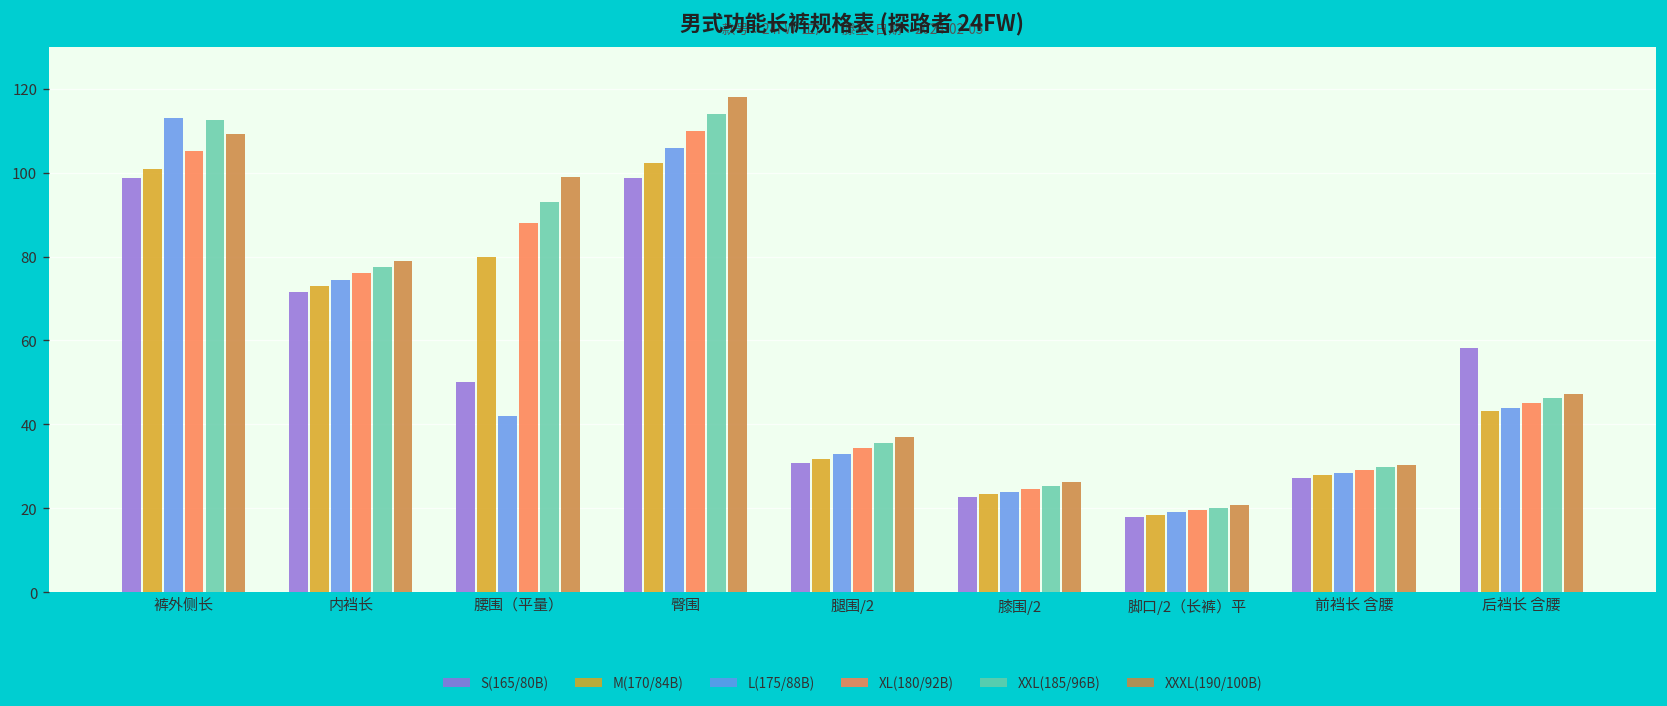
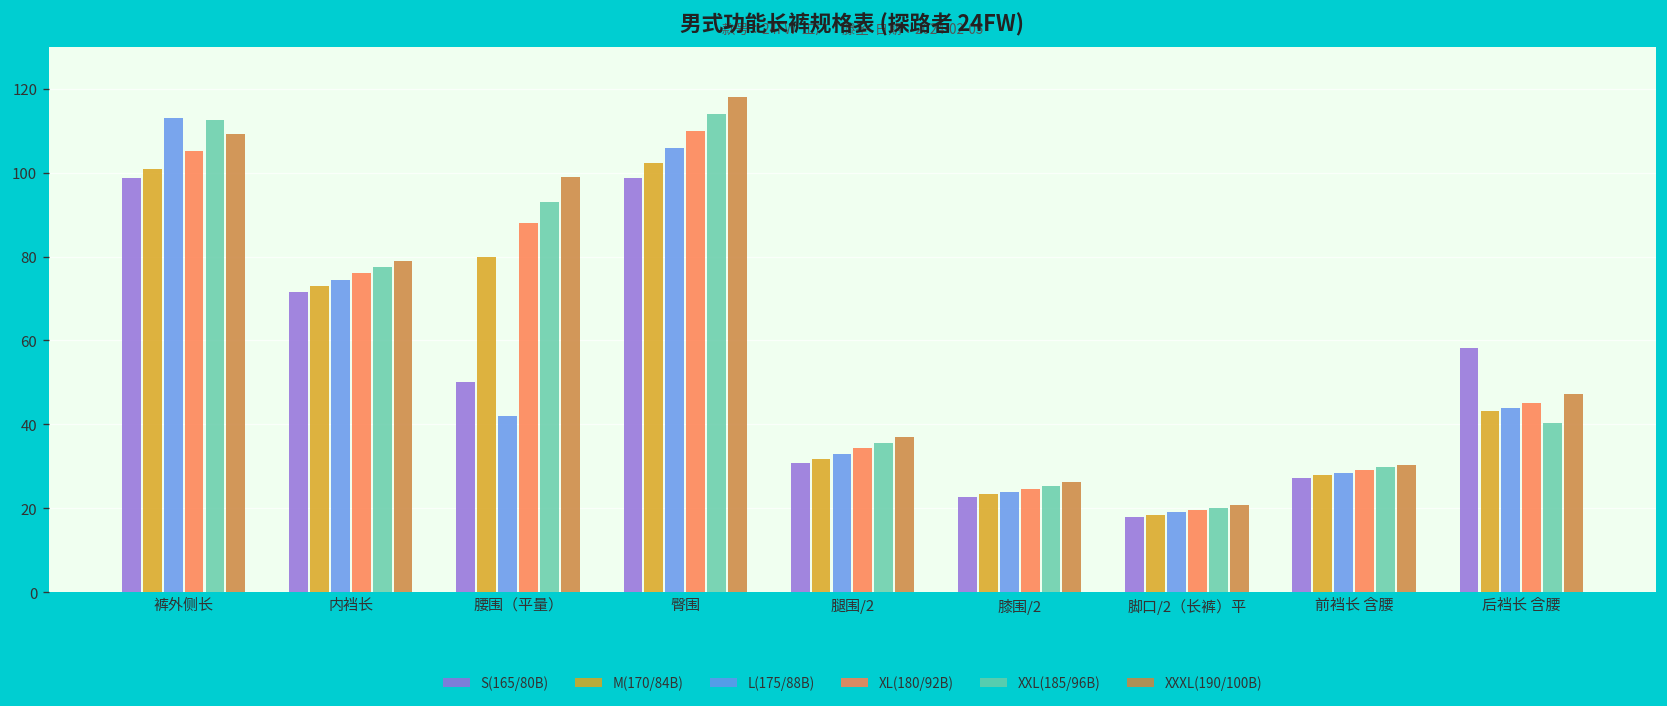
  {
    "S(165/80B)": {
      "裤外侧长": 99,
      "内裆长": 72,
      "腰围（平量）": 50,
      "臀围": 99,
      "腿围/2": 31,
      "膝围/2": 23,
      "脚口/2（长裤）平": 18,
      "前裆长 含腰": 27,
      "后裆长 含腰": 58
    },
    "L(175/88B)": {
      "裤外侧长": 113,
      "内裆长": 75,
      "腰围（平量）": 42,
      "臀围": 106,
      "腿围/2": 33,
      "膝围/2": 24,
      "脚口/2（长裤）平": 19,
      "前裆长 含腰": 29,
      "后裆长 含腰": 44
    },
    "XXL(185/96B)": {
      "裤外侧长": 113,
      "内裆长": 78,
      "腰围（平量）": 93,
      "臀围": 114,
      "腿围/2": 36,
      "膝围/2": 25,
      "脚口/2（长裤）平": 20,
      "前裆长 含腰": 30,
-     "后裆长 含腰": 46
+     "后裆长 含腰": 40
    }
  }
